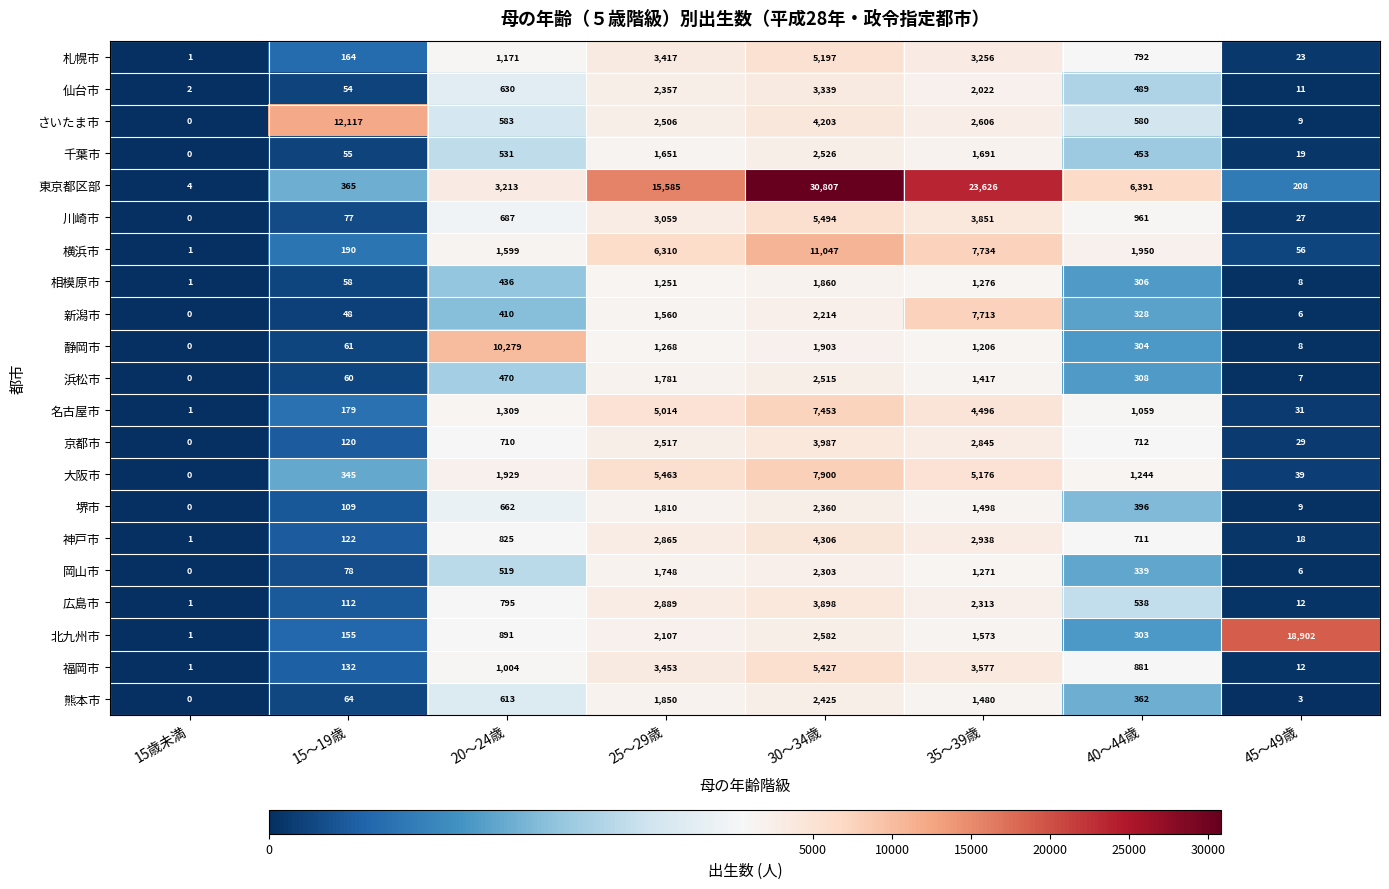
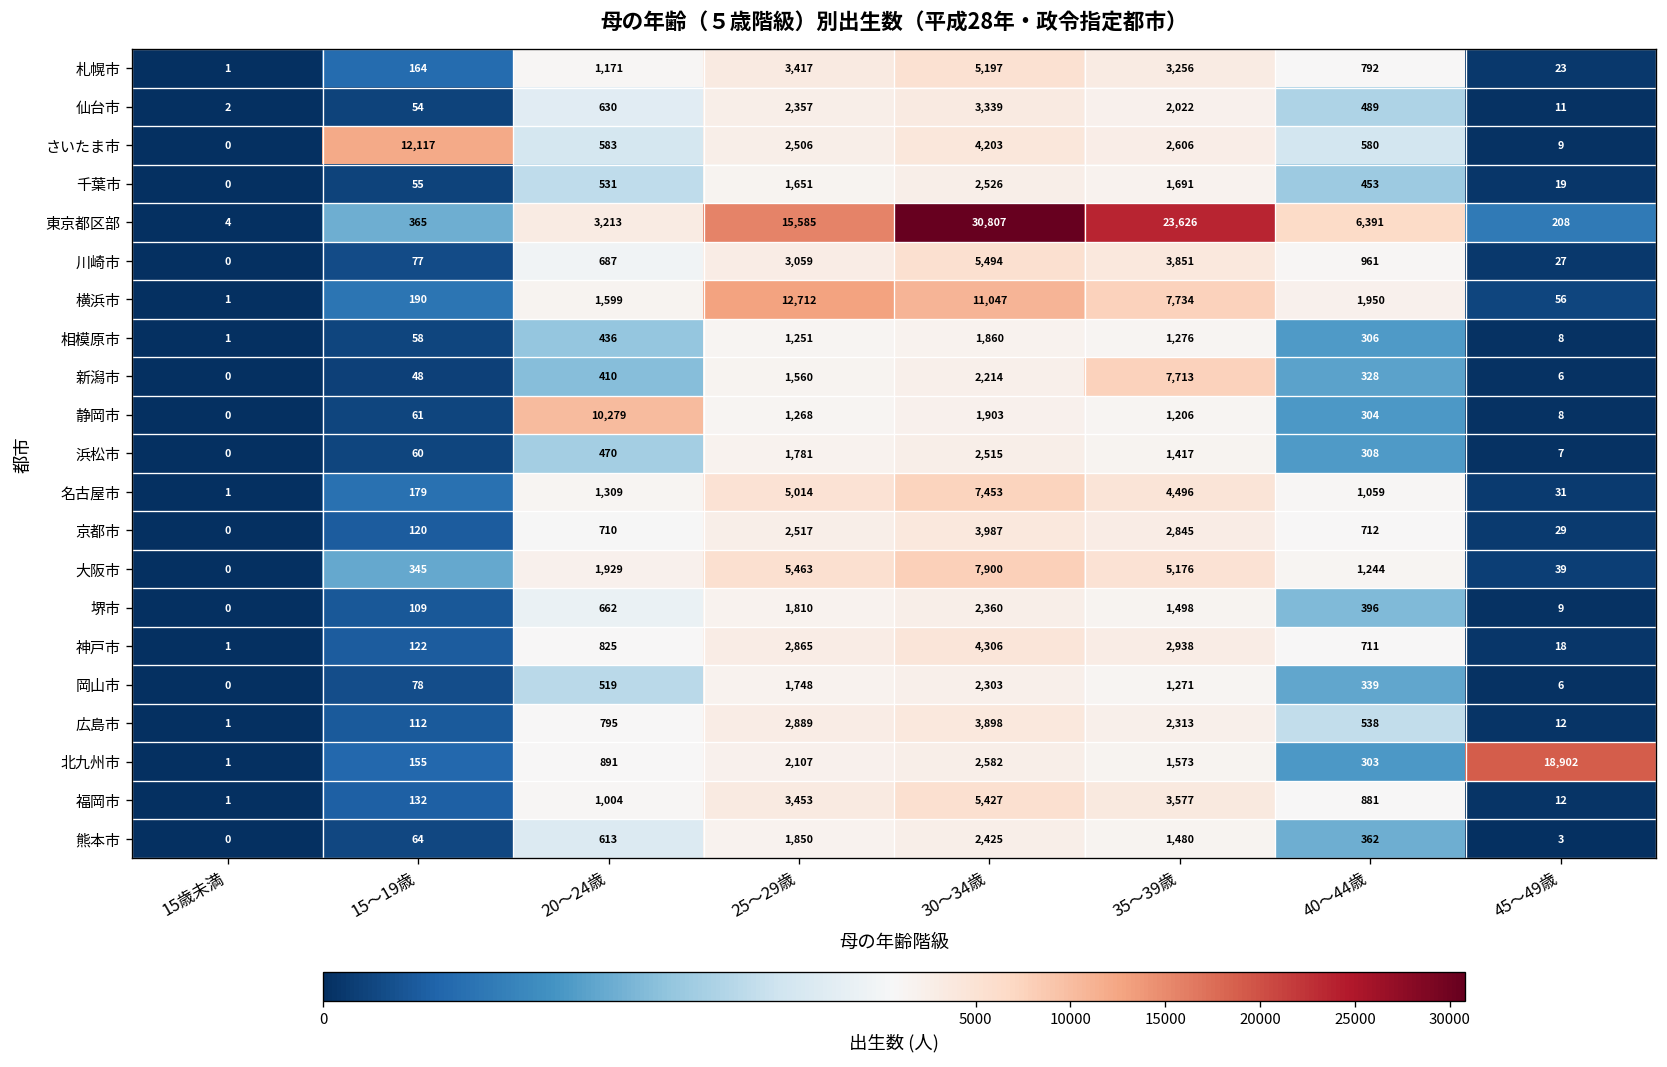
  {
    "札幌市": {
      "15歳未満": "1",
      "15～19歳": "164",
      "20～24歳": "1,171",
      "25～29歳": "3,417",
      "30～34歳": "5,197",
      "35～39歳": "3,256",
      "40～44歳": "792",
      "45～49歳": "23"
    },
    "仙台市": {
      "15歳未満": "2",
      "15～19歳": "54",
      "20～24歳": "630",
      "25～29歳": "2,357",
      "30～34歳": "3,339",
      "35～39歳": "2,022",
      "40～44歳": "489",
      "45～49歳": "11"
    },
    "さいたま市": {
      "15歳未満": "0",
      "15～19歳": "12,117",
      "20～24歳": "583",
      "25～29歳": "2,506",
      "30～34歳": "4,203",
      "35～39歳": "2,606",
      "40～44歳": "580",
      "45～49歳": "9"
    },
    "千葉市": {
      "15歳未満": "0",
      "15～19歳": "55",
      "20～24歳": "531",
      "25～29歳": "1,651",
      "30～34歳": "2,526",
      "35～39歳": "1,691",
      "40～44歳": "453",
      "45～49歳": "19"
    },
    "東京都区部": {
      "15歳未満": "4",
      "15～19歳": "365",
      "20～24歳": "3,213",
      "25～29歳": "15,585",
      "30～34歳": "30,807",
      "35～39歳": "23,626",
      "40～44歳": "6,391",
      "45～49歳": "208"
    },
    "川崎市": {
      "15歳未満": "0",
      "15～19歳": "77",
      "20～24歳": "687",
      "25～29歳": "3,059",
      "30～34歳": "5,494",
      "35～39歳": "3,851",
      "40～44歳": "961",
      "45～49歳": "27"
    },
    "横浜市": {
      "15歳未満": "1",
      "15～19歳": "190",
      "20～24歳": "1,599",
-     "25～29歳": "6,310",
+     "25～29歳": "12,712",
      "30～34歳": "11,047",
      "35～39歳": "7,734",
      "40～44歳": "1,950",
      "45～49歳": "56"
    },
    "相模原市": {
      "15歳未満": "1",
      "15～19歳": "58",
      "20～24歳": "436",
      "25～29歳": "1,251",
      "30～34歳": "1,860",
      "35～39歳": "1,276",
      "40～44歳": "306",
      "45～49歳": "8"
    },
    "新潟市": {
      "15歳未満": "0",
      "15～19歳": "48",
      "20～24歳": "410",
      "25～29歳": "1,560",
      "30～34歳": "2,214",
      "35～39歳": "7,713",
      "40～44歳": "328",
      "45～49歳": "6"
    },
    "静岡市": {
      "15歳未満": "0",
      "15～19歳": "61",
      "20～24歳": "10,279",
      "25～29歳": "1,268",
      "30～34歳": "1,903",
      "35～39歳": "1,206",
      "40～44歳": "304",
      "45～49歳": "8"
    },
    "浜松市": {
      "15歳未満": "0",
      "15～19歳": "60",
      "20～24歳": "470",
      "25～29歳": "1,781",
      "30～34歳": "2,515",
      "35～39歳": "1,417",
      "40～44歳": "308",
      "45～49歳": "7"
    },
    "名古屋市": {
      "15歳未満": "1",
      "15～19歳": "179",
      "20～24歳": "1,309",
      "25～29歳": "5,014",
      "30～34歳": "7,453",
      "35～39歳": "4,496",
      "40～44歳": "1,059",
      "45～49歳": "31"
    },
    "京都市": {
      "15歳未満": "0",
      "15～19歳": "120",
      "20～24歳": "710",
      "25～29歳": "2,517",
      "30～34歳": "3,987",
      "35～39歳": "2,845",
      "40～44歳": "712",
      "45～49歳": "29"
    },
    "大阪市": {
      "15歳未満": "0",
      "15～19歳": "345",
      "20～24歳": "1,929",
      "25～29歳": "5,463",
      "30～34歳": "7,900",
      "35～39歳": "5,176",
      "40～44歳": "1,244",
      "45～49歳": "39"
    },
    "堺市": {
      "15歳未満": "0",
      "15～19歳": "109",
      "20～24歳": "662",
      "25～29歳": "1,810",
      "30～34歳": "2,360",
      "35～39歳": "1,498",
      "40～44歳": "396",
      "45～49歳": "9"
    },
    "神戸市": {
      "15歳未満": "1",
      "15～19歳": "122",
      "20～24歳": "825",
      "25～29歳": "2,865",
      "30～34歳": "4,306",
      "35～39歳": "2,938",
      "40～44歳": "711",
      "45～49歳": "18"
    },
    "岡山市": {
      "15歳未満": "0",
      "15～19歳": "78",
      "20～24歳": "519",
      "25～29歳": "1,748",
      "30～34歳": "2,303",
      "35～39歳": "1,271",
      "40～44歳": "339",
      "45～49歳": "6"
    },
    "広島市": {
      "15歳未満": "1",
      "15～19歳": "112",
      "20～24歳": "795",
      "25～29歳": "2,889",
      "30～34歳": "3,898",
      "35～39歳": "2,313",
      "40～44歳": "538",
      "45～49歳": "12"
    },
    "北九州市": {
      "15歳未満": "1",
      "15～19歳": "155",
      "20～24歳": "891",
      "25～29歳": "2,107",
      "30～34歳": "2,582",
      "35～39歳": "1,573",
      "40～44歳": "303",
      "45～49歳": "18,902"
    },
    "福岡市": {
      "15歳未満": "1",
      "15～19歳": "132",
      "20～24歳": "1,004",
      "25～29歳": "3,453",
      "30～34歳": "5,427",
      "35～39歳": "3,577",
      "40～44歳": "881",
      "45～49歳": "12"
    },
    "熊本市": {
      "15歳未満": "0",
      "15～19歳": "64",
      "20～24歳": "613",
      "25～29歳": "1,850",
      "30～34歳": "2,425",
      "35～39歳": "1,480",
      "40～44歳": "362",
      "45～49歳": "3"
    }
  }
